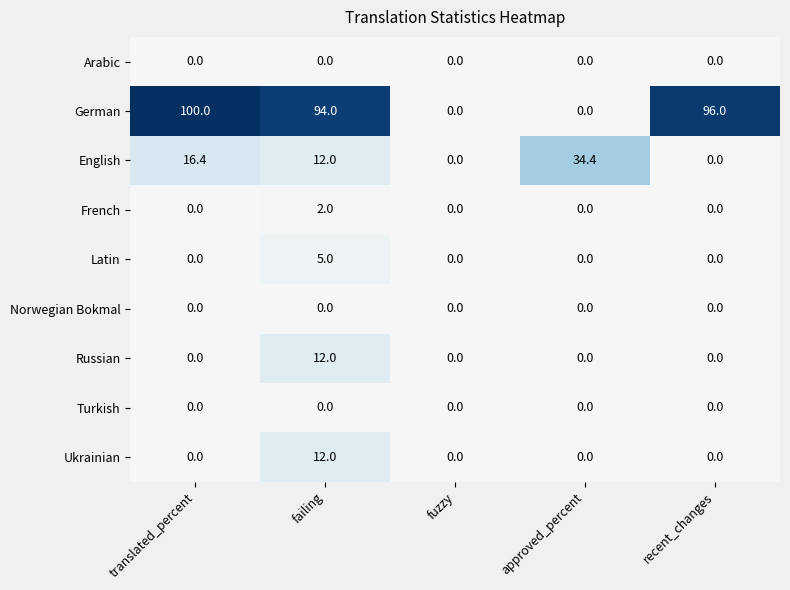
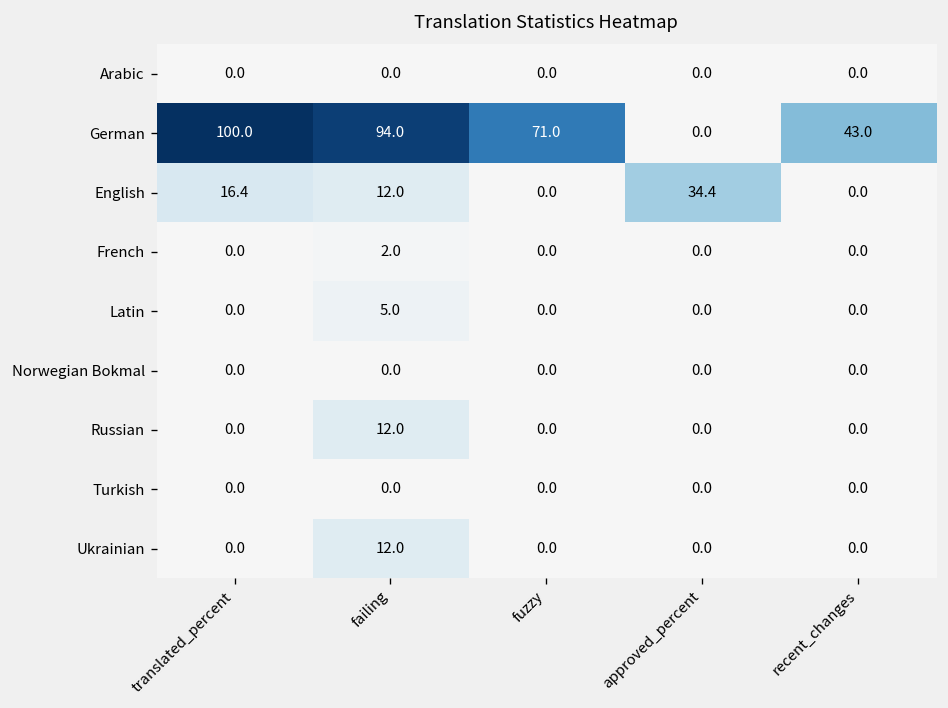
  {
    "Arabic": {
      "translated_percent": 0.0,
      "failing": 0.0,
      "fuzzy": 0.0,
      "approved_percent": 0.0,
      "recent_changes": 0.0
    },
    "German": {
      "translated_percent": 100.0,
      "failing": 94.0,
-     "fuzzy": 0.0,
+     "fuzzy": 71.0,
      "approved_percent": 0.0,
-     "recent_changes": 96.0
+     "recent_changes": 43.0
    },
    "English": {
      "translated_percent": 16.4,
      "failing": 12.0,
      "fuzzy": 0.0,
      "approved_percent": 34.4,
      "recent_changes": 0.0
    },
    "French": {
      "translated_percent": 0.0,
      "failing": 2.0,
      "fuzzy": 0.0,
      "approved_percent": 0.0,
      "recent_changes": 0.0
    },
    "Latin": {
      "translated_percent": 0.0,
      "failing": 5.0,
      "fuzzy": 0.0,
      "approved_percent": 0.0,
      "recent_changes": 0.0
    },
    "Norwegian Bokmal": {
      "translated_percent": 0.0,
      "failing": 0.0,
      "fuzzy": 0.0,
      "approved_percent": 0.0,
      "recent_changes": 0.0
    },
    "Russian": {
      "translated_percent": 0.0,
      "failing": 12.0,
      "fuzzy": 0.0,
      "approved_percent": 0.0,
      "recent_changes": 0.0
    },
    "Turkish": {
      "translated_percent": 0.0,
      "failing": 0.0,
      "fuzzy": 0.0,
      "approved_percent": 0.0,
      "recent_changes": 0.0
    },
    "Ukrainian": {
      "translated_percent": 0.0,
      "failing": 12.0,
      "fuzzy": 0.0,
      "approved_percent": 0.0,
      "recent_changes": 0.0
    }
  }
